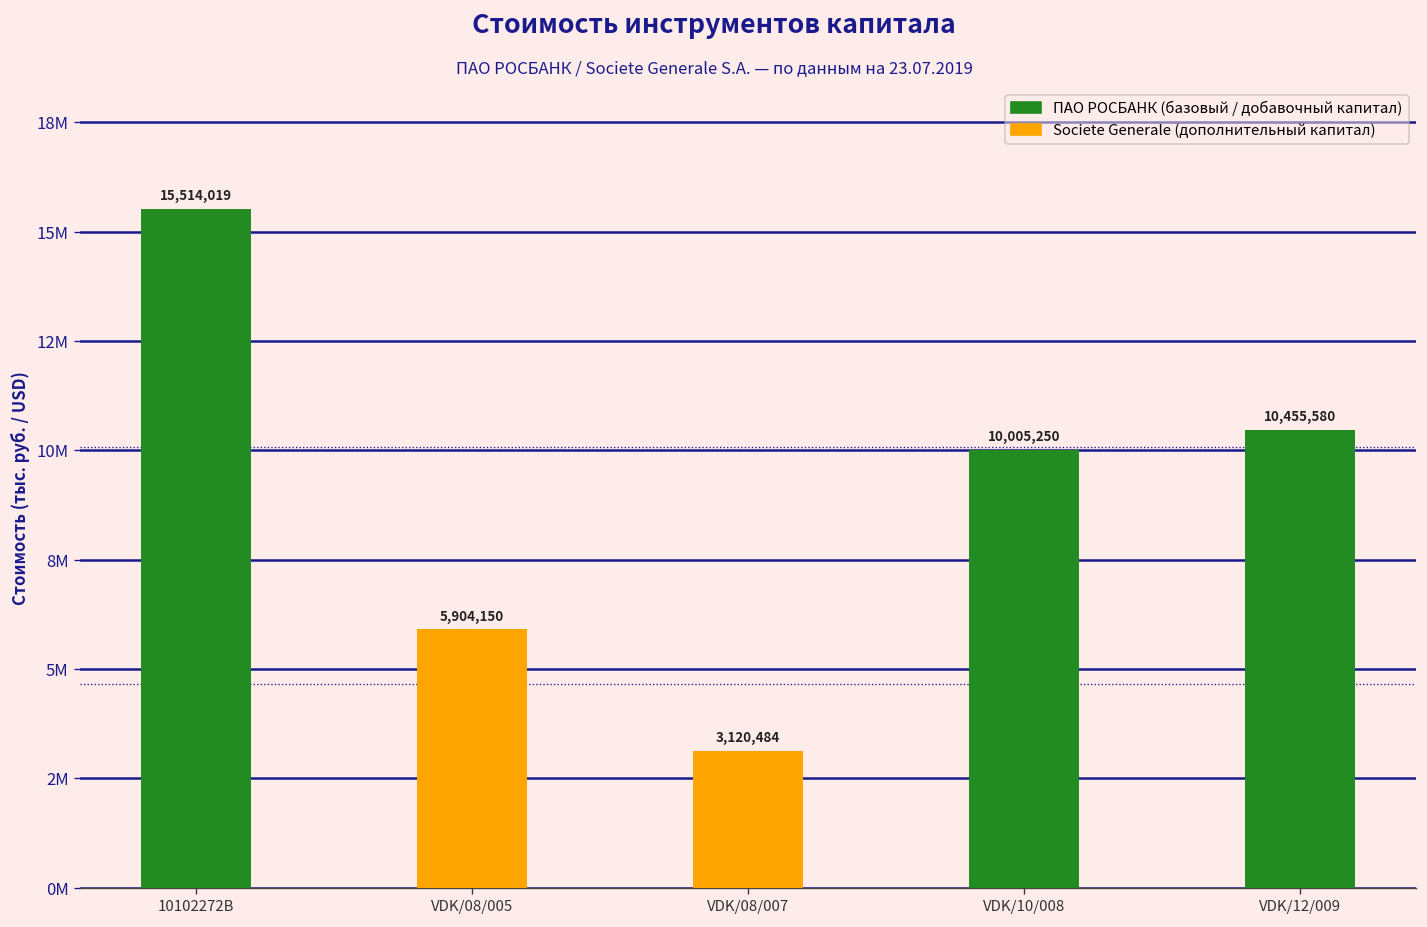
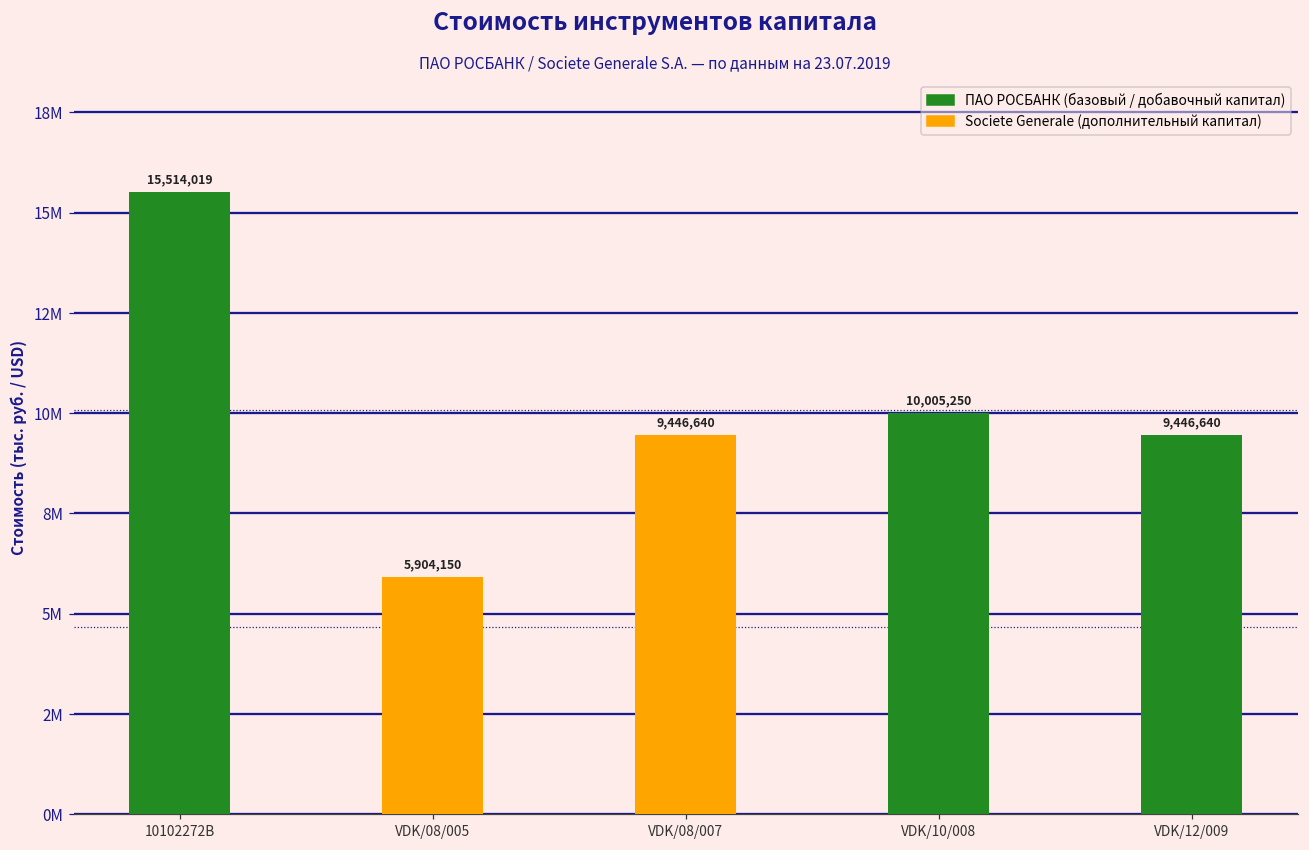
  {
    "10102272В": "15,514,019",
    "VDK/08/005": "5,904,150",
-   "VDK/08/007": "3,120,484",
+   "VDK/08/007": "9,446,640",
    "VDK/10/008": "10,005,250",
-   "VDK/12/009": "10,455,580"
+   "VDK/12/009": "9,446,640"
  }
